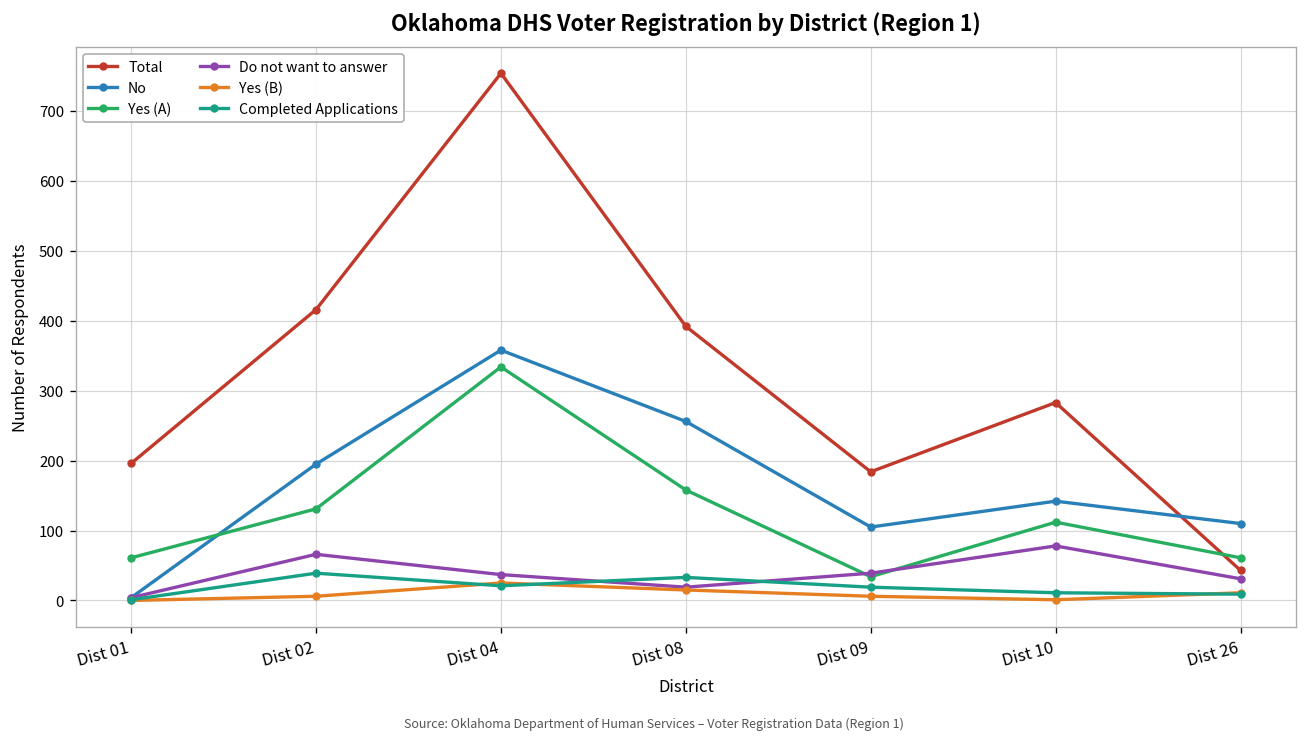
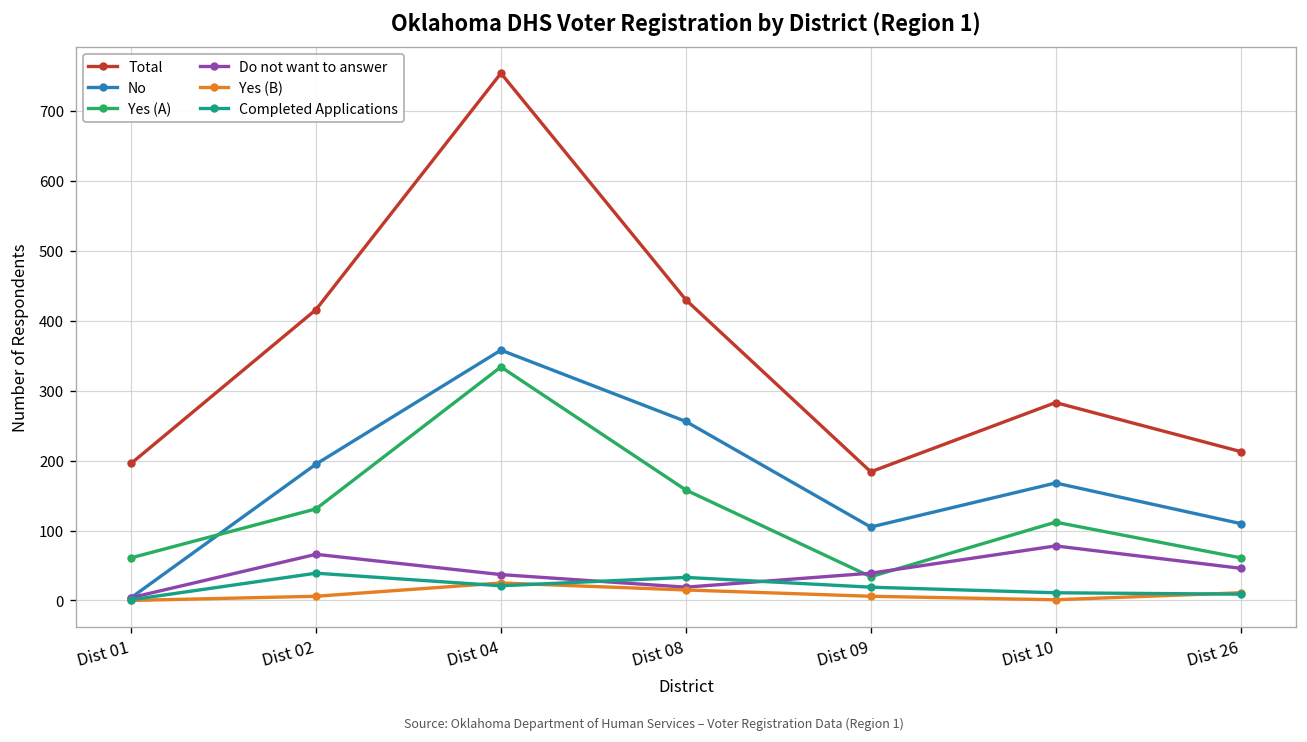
  {
    "Total": {
      "Dist 01": 200,
      "Dist 02": 420,
      "Dist 04": 750,
-     "Dist 08": 390,
+     "Dist 08": 430,
      "Dist 09": 180,
      "Dist 10": 280,
-     "Dist 26": 40
+     "Dist 26": 210
    },
    "No": {
      "Dist 02": 200,
      "Dist 04": 360,
      "Dist 08": 260,
      "Dist 09": 110,
-     "Dist 10": 140,
+     "Dist 10": 170,
      "Dist 26": 110
    },
    "Do not want to answer": {
      "Dist 02": 70,
      "Dist 04": 40,
      "Dist 09": 40,
      "Dist 10": 80,
-     "Dist 26": 30
+     "Dist 26": 50
    },
    "Yes (B)": {
      "Dist 02": 10,
      "Dist 09": 10,
      "Dist 10": 0
    }
  }
